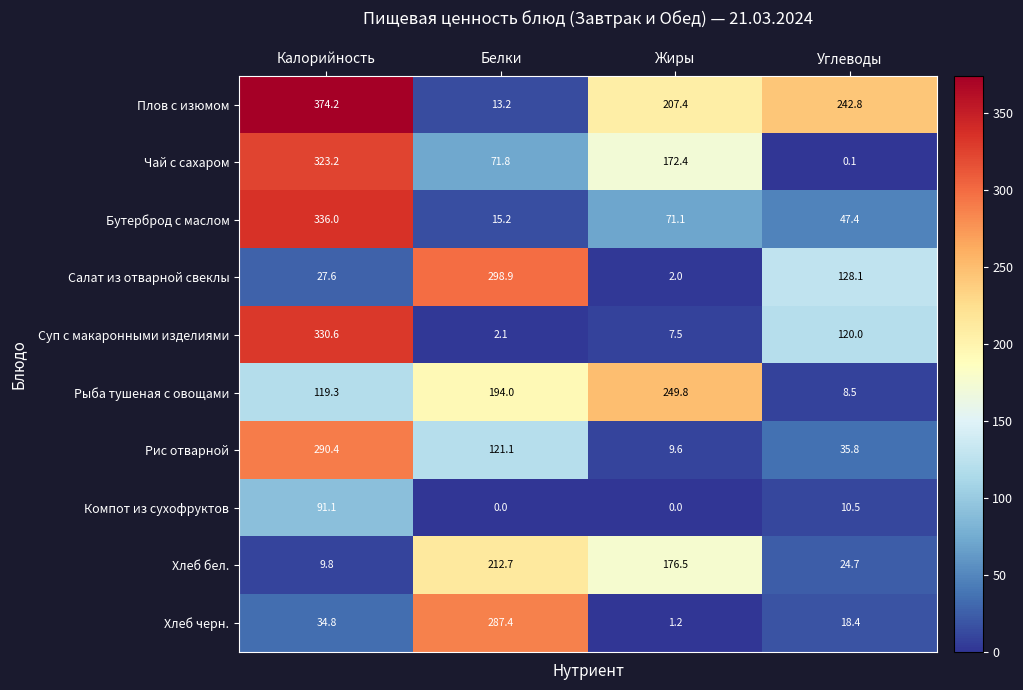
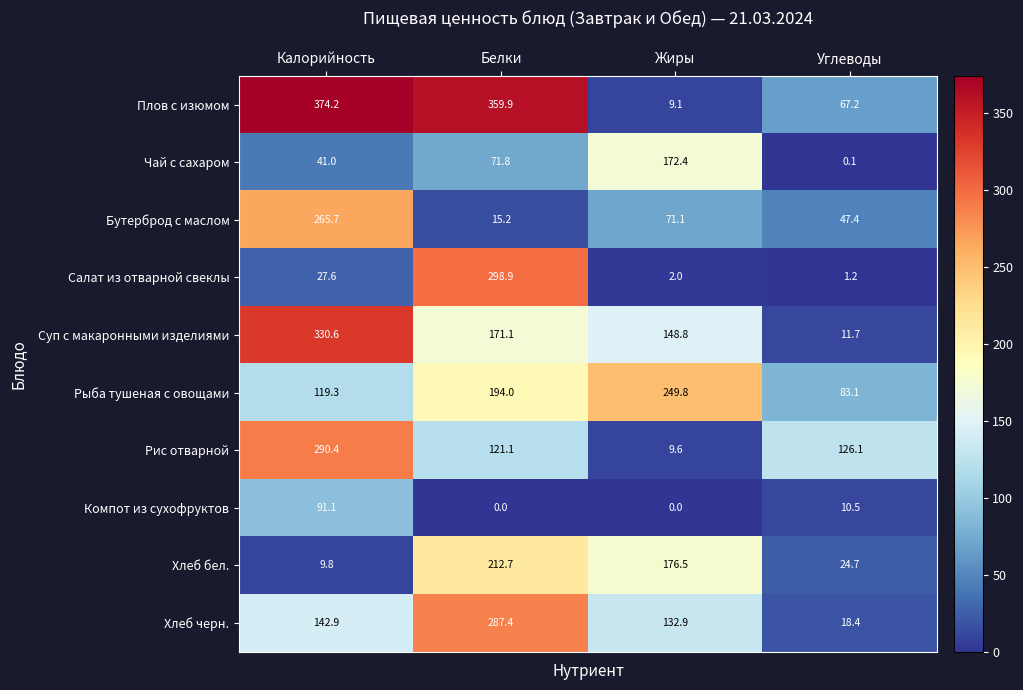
  {
    "Плов с изюмом": {
      "Калорийность": 374.2,
-     "Белки": 13.2,
-     "Жиры": 207.4,
-     "Углеводы": 242.8
+     "Белки": 359.9,
+     "Жиры": 9.1,
+     "Углеводы": 67.2
    },
    "Чай с сахаром": {
-     "Калорийность": 323.2,
+     "Калорийность": 41.0,
      "Белки": 71.8,
      "Жиры": 172.4,
      "Углеводы": 0.1
    },
    "Бутерброд с маслом": {
-     "Калорийность": 336.0,
+     "Калорийность": 265.7,
      "Белки": 15.2,
      "Жиры": 71.1,
      "Углеводы": 47.4
    },
    "Салат из отварной свеклы": {
      "Калорийность": 27.6,
      "Белки": 298.9,
      "Жиры": 2.0,
-     "Углеводы": 128.1
+     "Углеводы": 1.2
    },
    "Суп с макаронными изделиями": {
      "Калорийность": 330.6,
-     "Белки": 2.1,
-     "Жиры": 7.5,
-     "Углеводы": 120.0
+     "Белки": 171.1,
+     "Жиры": 148.8,
+     "Углеводы": 11.7
    },
    "Рыба тушеная с овощами": {
      "Калорийность": 119.3,
      "Белки": 194.0,
      "Жиры": 249.8,
-     "Углеводы": 8.5
+     "Углеводы": 83.1
    },
    "Рис отварной": {
      "Калорийность": 290.4,
      "Белки": 121.1,
      "Жиры": 9.6,
-     "Углеводы": 35.8
+     "Углеводы": 126.1
    },
    "Компот из сухофруктов": {
      "Калорийность": 91.1,
      "Белки": 0.0,
      "Жиры": 0.0,
      "Углеводы": 10.5
    },
    "Хлеб бел.": {
      "Калорийность": 9.8,
      "Белки": 212.7,
      "Жиры": 176.5,
      "Углеводы": 24.7
    },
    "Хлеб черн.": {
-     "Калорийность": 34.8,
+     "Калорийность": 142.9,
      "Белки": 287.4,
-     "Жиры": 1.2,
+     "Жиры": 132.9,
      "Углеводы": 18.4
    }
  }
